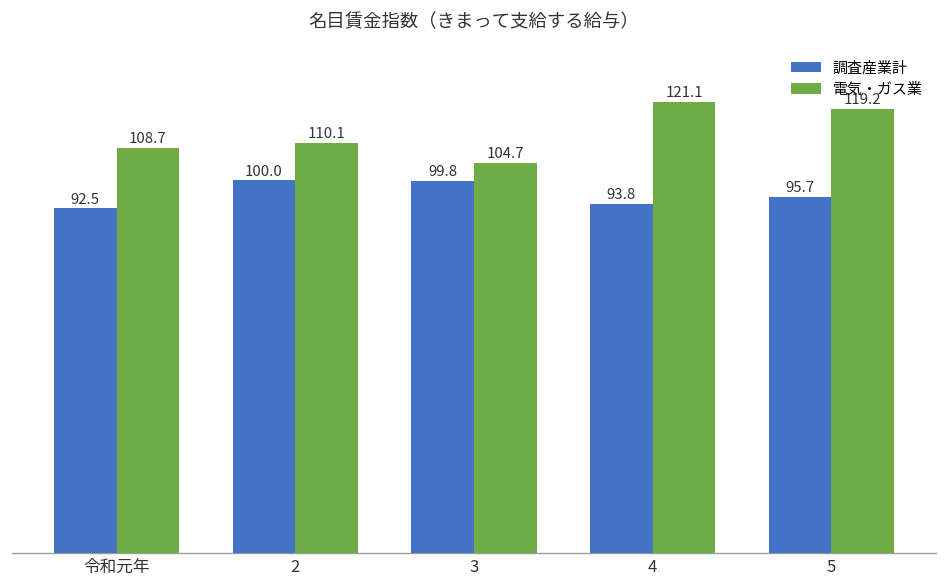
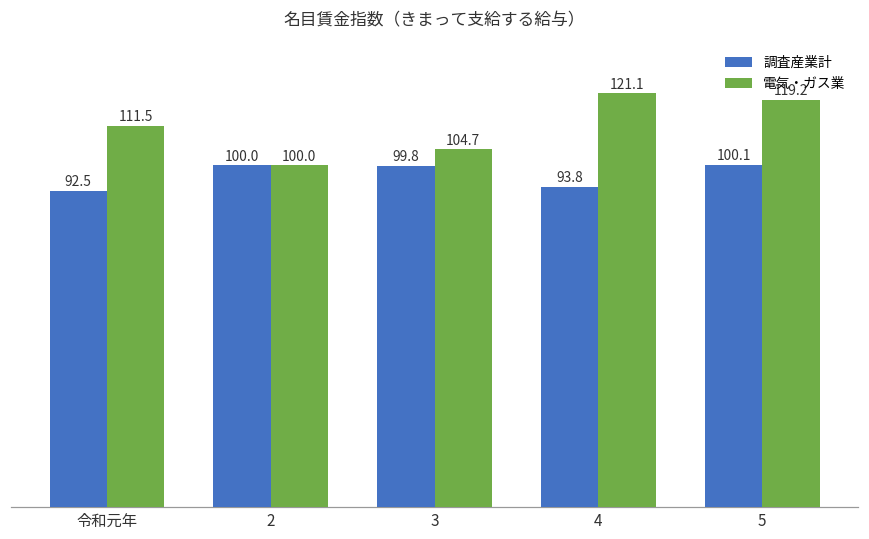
  {
    "調査産業計": {
      "令和元年": 92.5,
      "2": 100.0,
      "3": 99.8,
      "4": 93.8,
-     "5": 95.7
+     "5": 100.1
    },
    "電気・ガス業": {
-     "令和元年": 108.7,
-     "2": 110.1,
+     "令和元年": 111.5,
+     "2": 100.0,
      "3": 104.7,
      "4": 121.1,
      "5": 119.2
    }
  }
